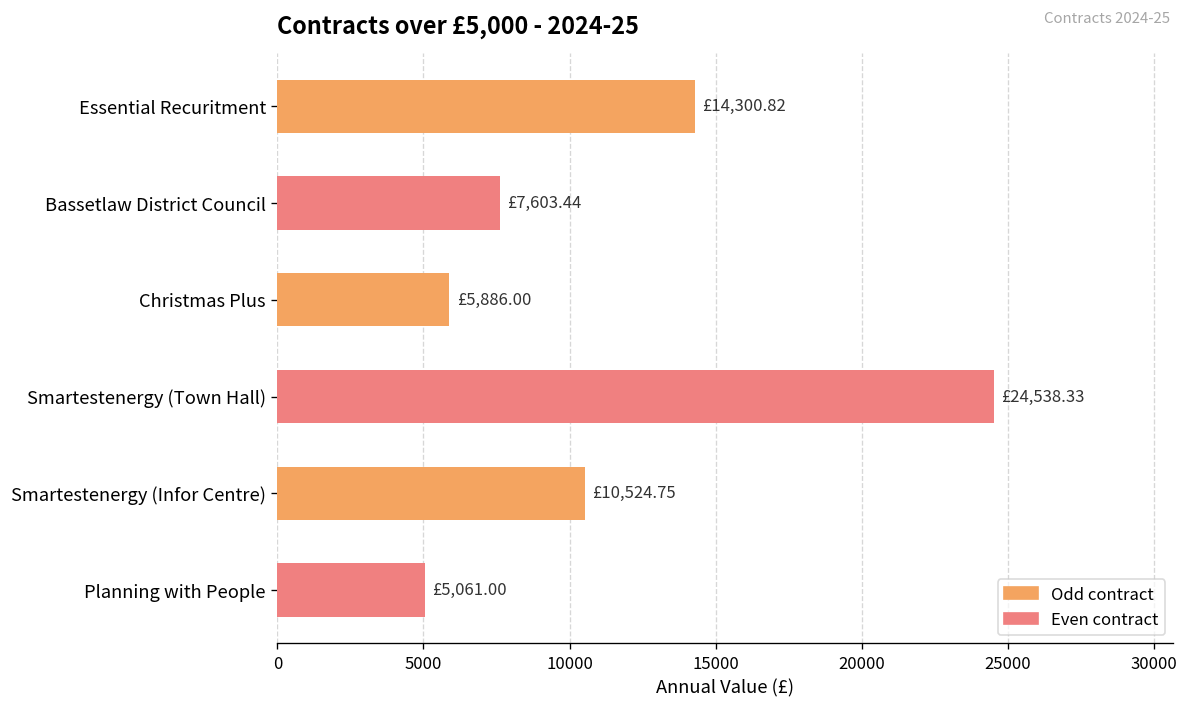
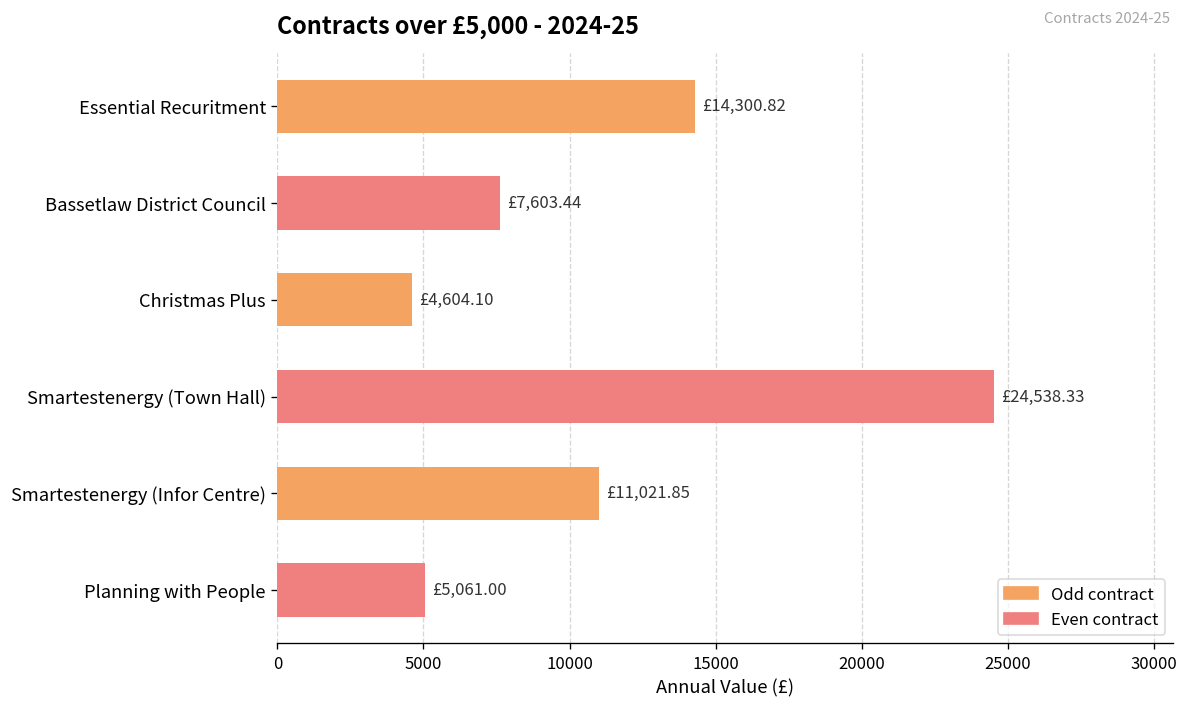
  {
    "Essential Recuritment": "£14,300.82",
    "Bassetlaw District Council": "£7,603.44",
-   "Christmas Plus": "£5,886.00",
+   "Christmas Plus": "£4,604.10",
    "Smartestenergy (Town Hall)": "£24,538.33",
-   "Smartestenergy (Infor Centre)": "£10,524.75",
+   "Smartestenergy (Infor Centre)": "£11,021.85",
    "Planning with People": "£5,061.00"
  }
